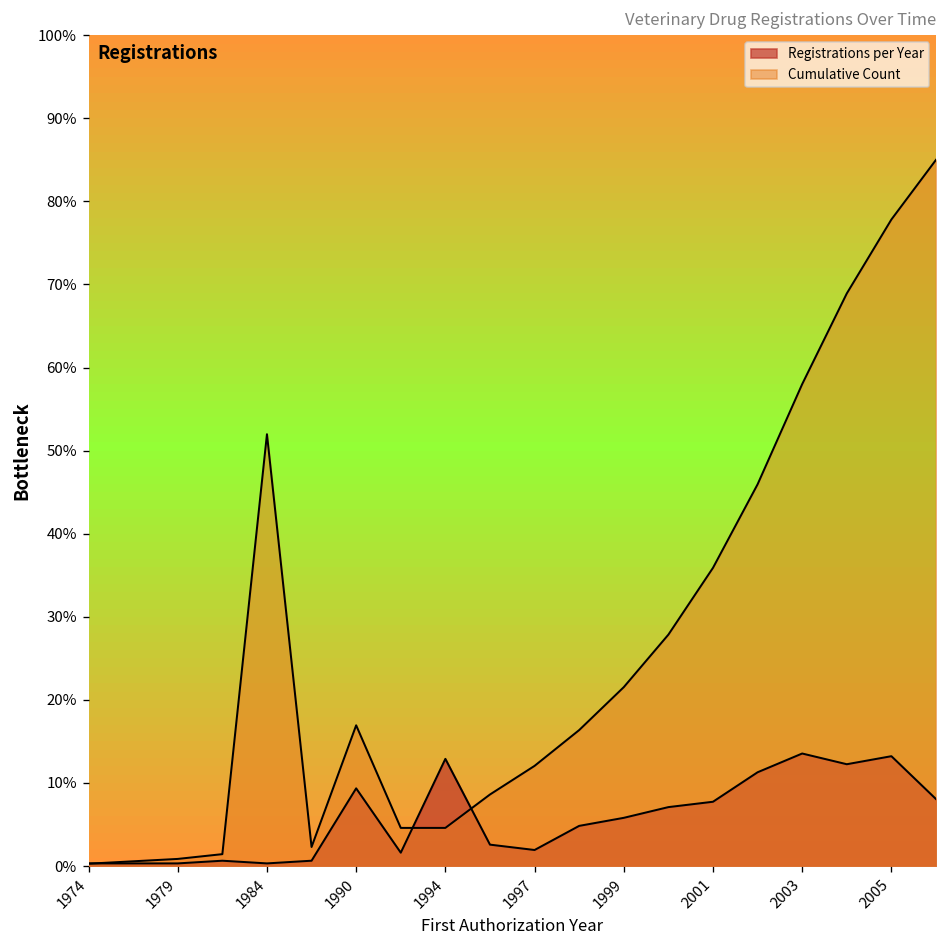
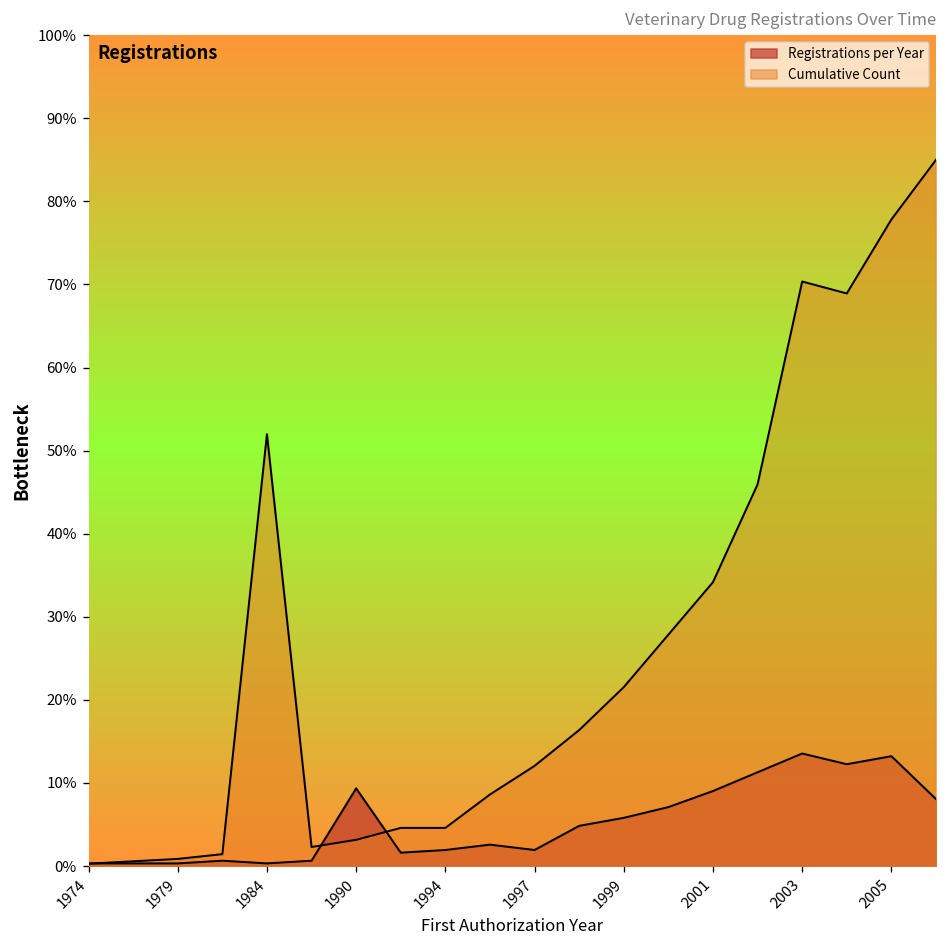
  {
    "Registrations per Year": {
      "1979": "0%",
      "1984": "0%",
      "1990": "9%",
-     "1994": "13%",
+     "1994": "2%",
      "1997": "2%",
      "1999": "6%",
-     "2001": "8%",
+     "2001": "9%",
      "2003": "14%",
      "2005": "13%"
    },
    "Cumulative Count": {
      "1979": "1%",
      "1984": "52%",
-     "1990": "17%",
+     "1990": "3%",
      "1994": "5%",
      "1997": "12%",
      "1999": "22%",
-     "2001": "36%",
-     "2003": "58%",
+     "2001": "34%",
+     "2003": "70%",
      "2005": "78%"
    }
  }
